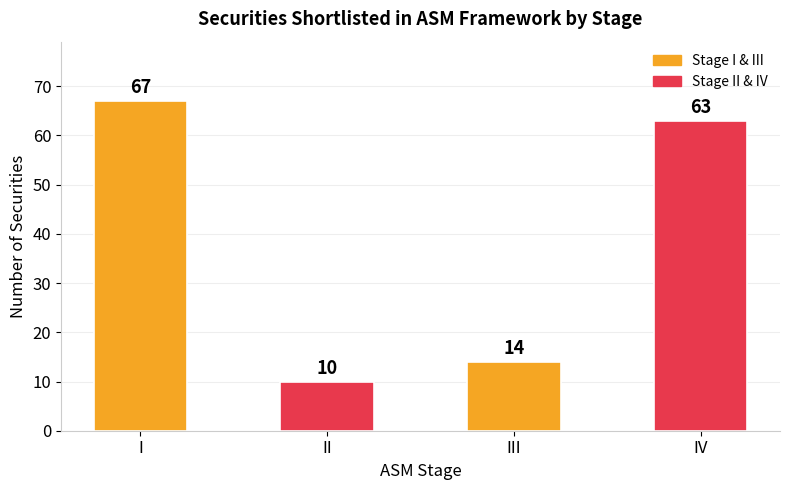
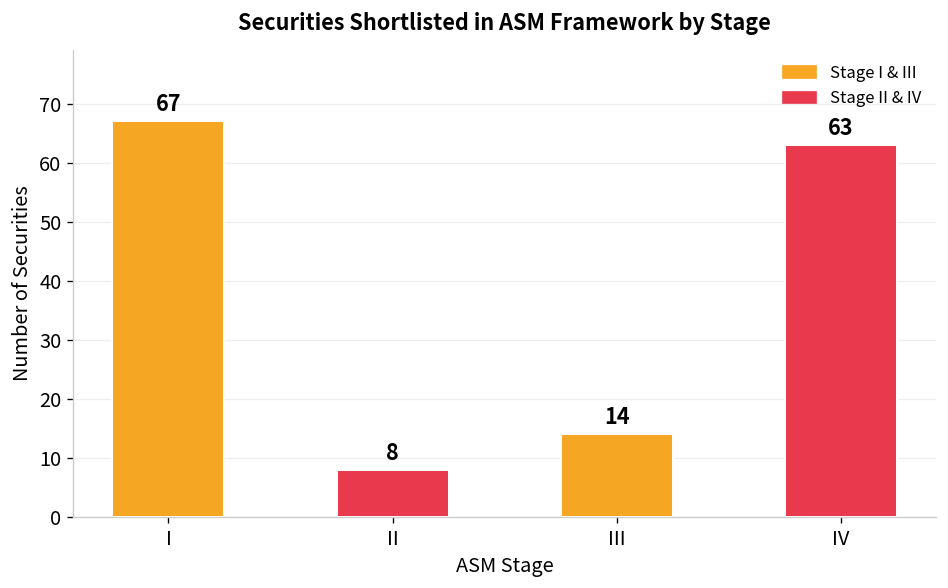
  {
    "I": 67,
-   "II": 10,
+   "II": 8,
    "III": 14,
    "IV": 63
  }
